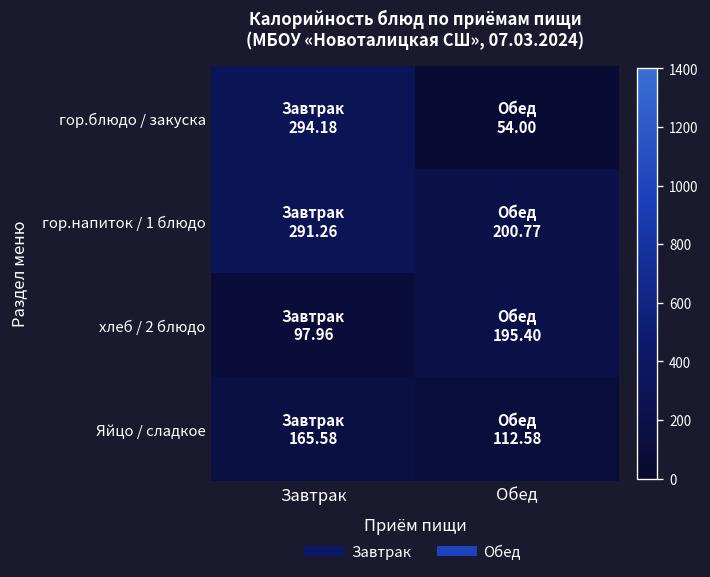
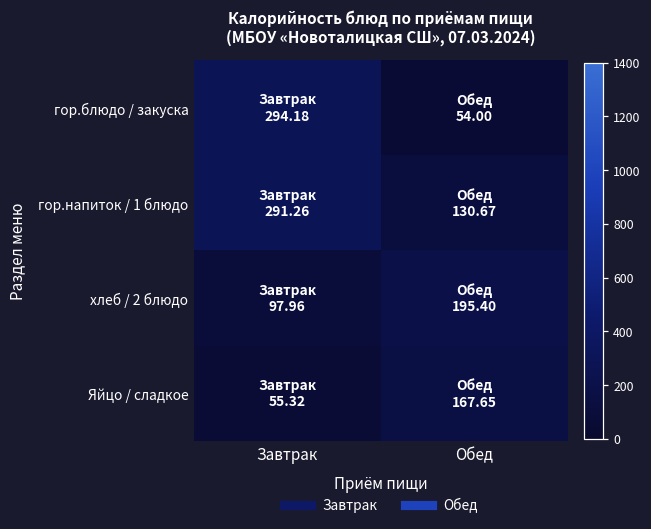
  {
    "гор.блюдо / закуска": {
      "Завтрак": 294.18,
      "Обед": 54.00
    },
    "гор.напиток / 1 блюдо": {
      "Завтрак": 291.26,
-     "Обед": 200.77
+     "Обед": 130.67
    },
    "хлеб / 2 блюдо": {
      "Завтрак": 97.96,
      "Обед": 195.40
    },
    "Яйцо / сладкое": {
-     "Завтрак": 165.58,
-     "Обед": 112.58
+     "Завтрак": 55.32,
+     "Обед": 167.65
    }
  }
